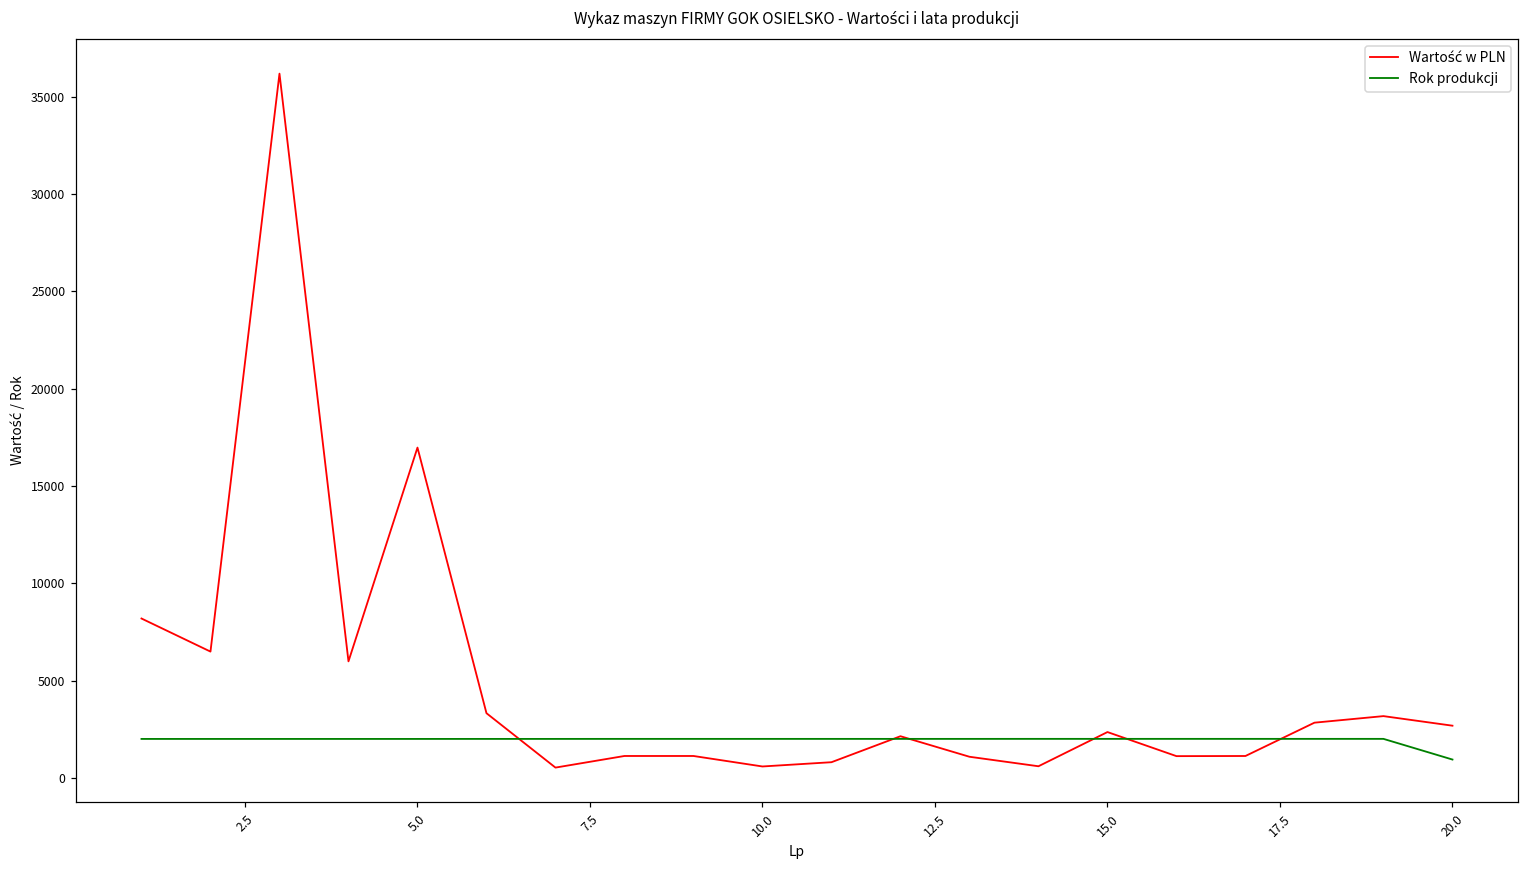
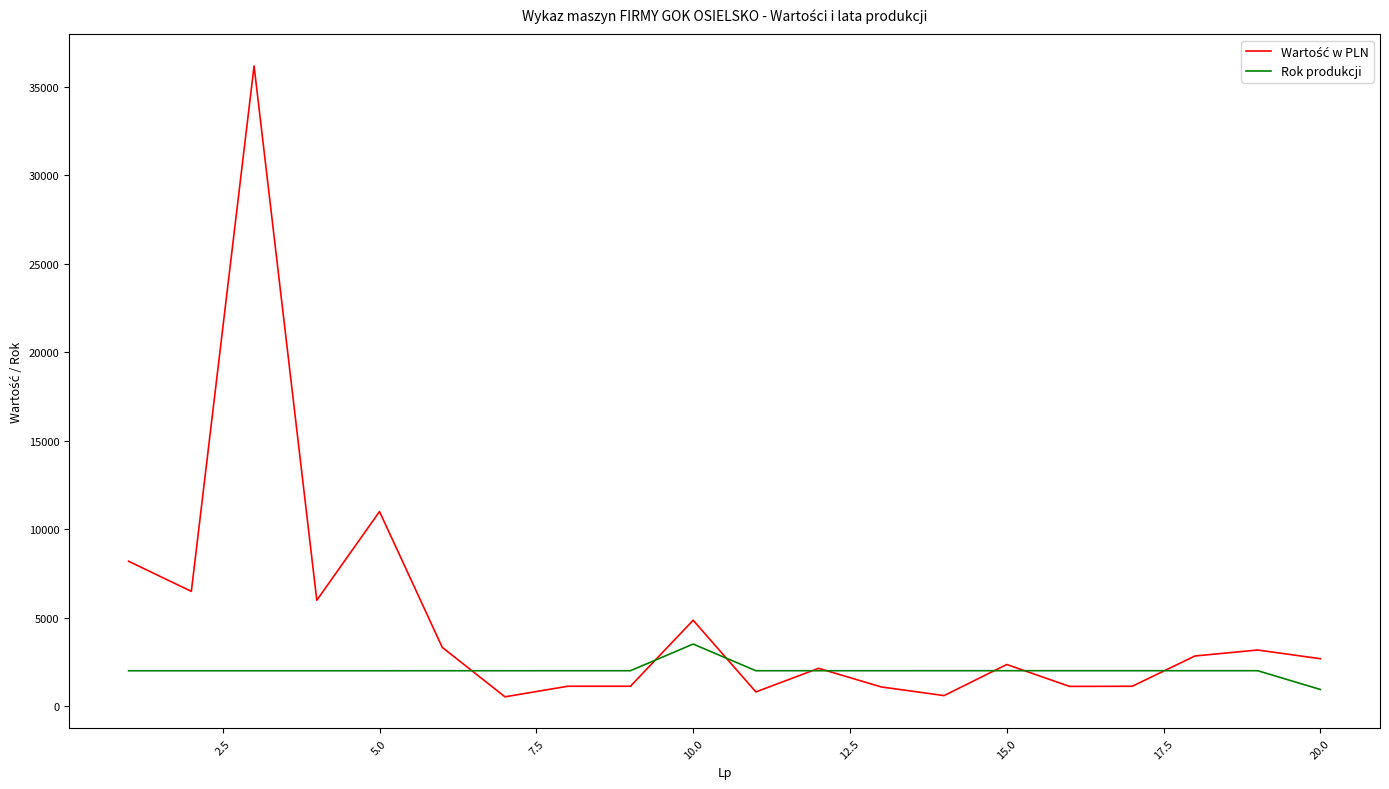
  {
    "Wartość w PLN": {
-     "5.0": 17000,
-     "10.0": 600,
+     "5.0": 11000,
+     "10.0": 4900,
      "15.0": 2400,
      "20.0": 2700
    },
    "Rok produkcji": {
      "5.0": 2000,
-     "10.0": 2000,
+     "10.0": 3500,
      "15.0": 2000,
      "20.0": 1000
    }
  }
